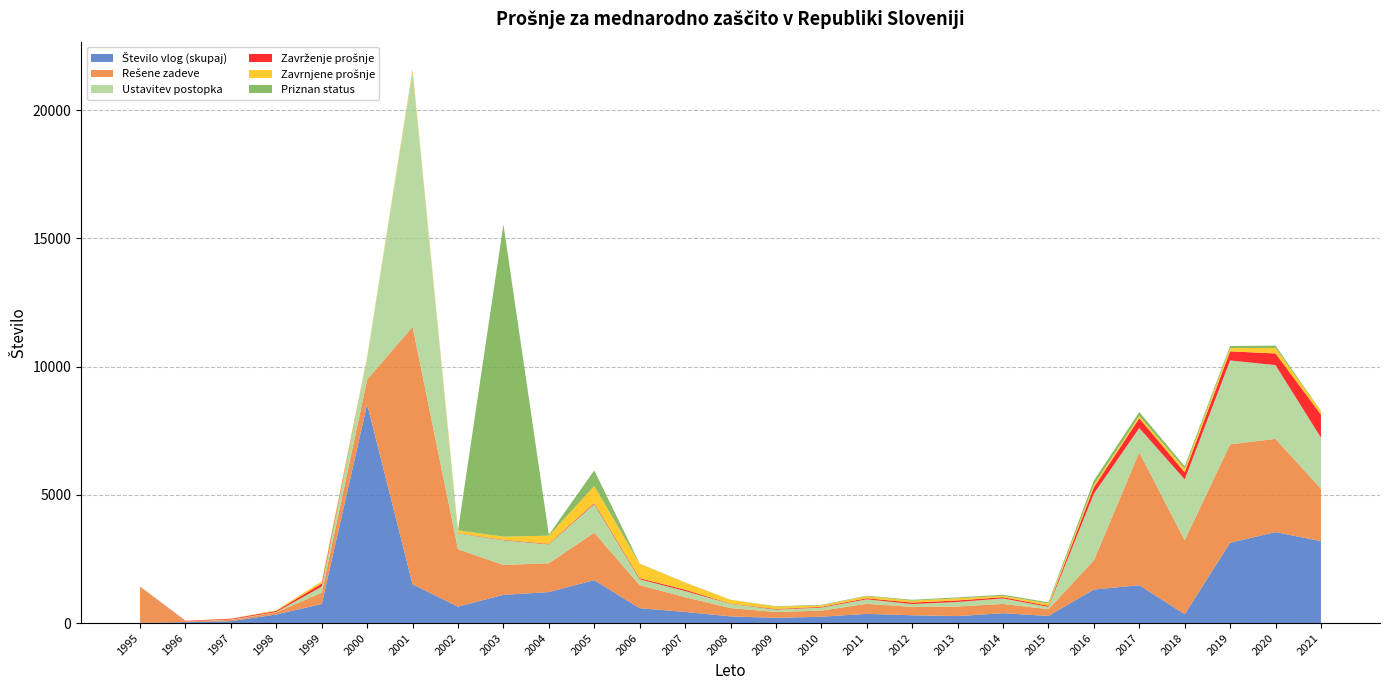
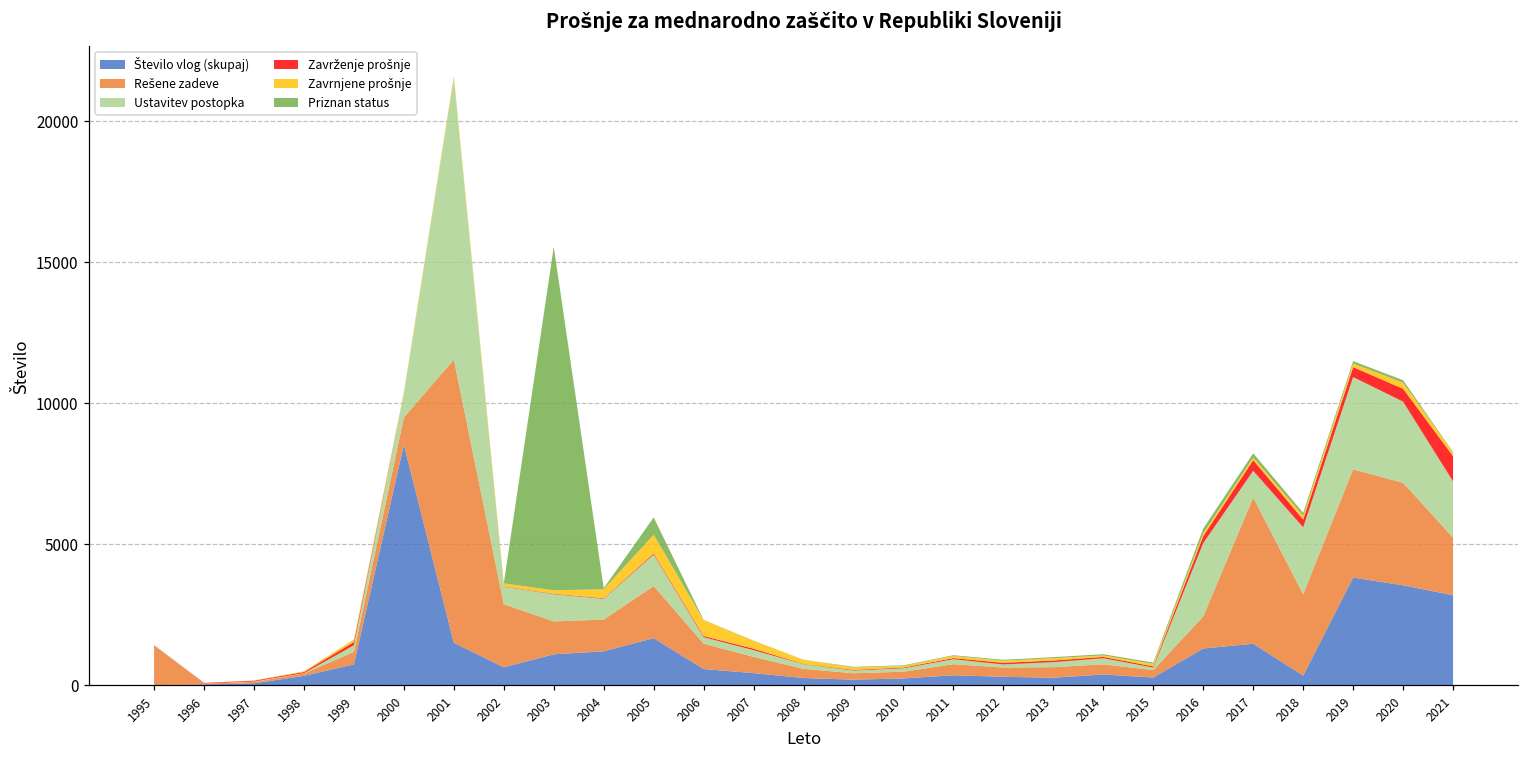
  {
    "Število vlog (skupaj)": {
      "1999": 700,
      "2000": 8500,
      "2001": 1500,
      "2002": 600,
      "2003": 1100,
      "2004": 1200,
      "2005": 1700,
      "2006": 600,
      "2007": 400,
      "2008": 300,
      "2009": 200,
      "2010": 200,
      "2011": 400,
      "2012": 300,
      "2013": 300,
      "2014": 400,
      "2015": 300,
      "2016": 1300,
      "2017": 1500,
      "2018": 300,
-     "2019": 3100,
+     "2019": 3800,
      "2020": 3500,
      "2021": 3200
    },
    "Rešene zadeve": {
      "1999": 400,
      "2000": 1000,
      "2001": 10000,
      "2002": 2200,
      "2003": 1200,
      "2004": 1100,
      "2005": 1800,
      "2006": 900,
      "2007": 600,
      "2008": 300,
      "2010": 200,
      "2011": 400,
      "2012": 300,
      "2013": 400,
      "2014": 400,
      "2016": 1100,
      "2017": 5200,
      "2018": 2900,
      "2019": 3800,
      "2020": 3600,
      "2021": 2000
    },
    "Ustavitev postopka": {
      "1999": 200,
      "2016": 2600,
      "2017": 900,
      "2018": 2400,
      "2019": 3300,
      "2020": 2900,
      "2021": 2000
    },
    "Zavrženje prošnje": {
      "2018": 300,
      "2019": 400,
      "2020": 500,
      "2021": 900
    },
    "Zavrnjene prošnje": {
      "2003": 100,
      "2005": 700,
      "2018": 100
    },
    "Priznan status": {
      "2003": 12200,
      "2005": 600,
      "2016": 200,
      "2017": 200,
      "2018": 100
    }
  }
